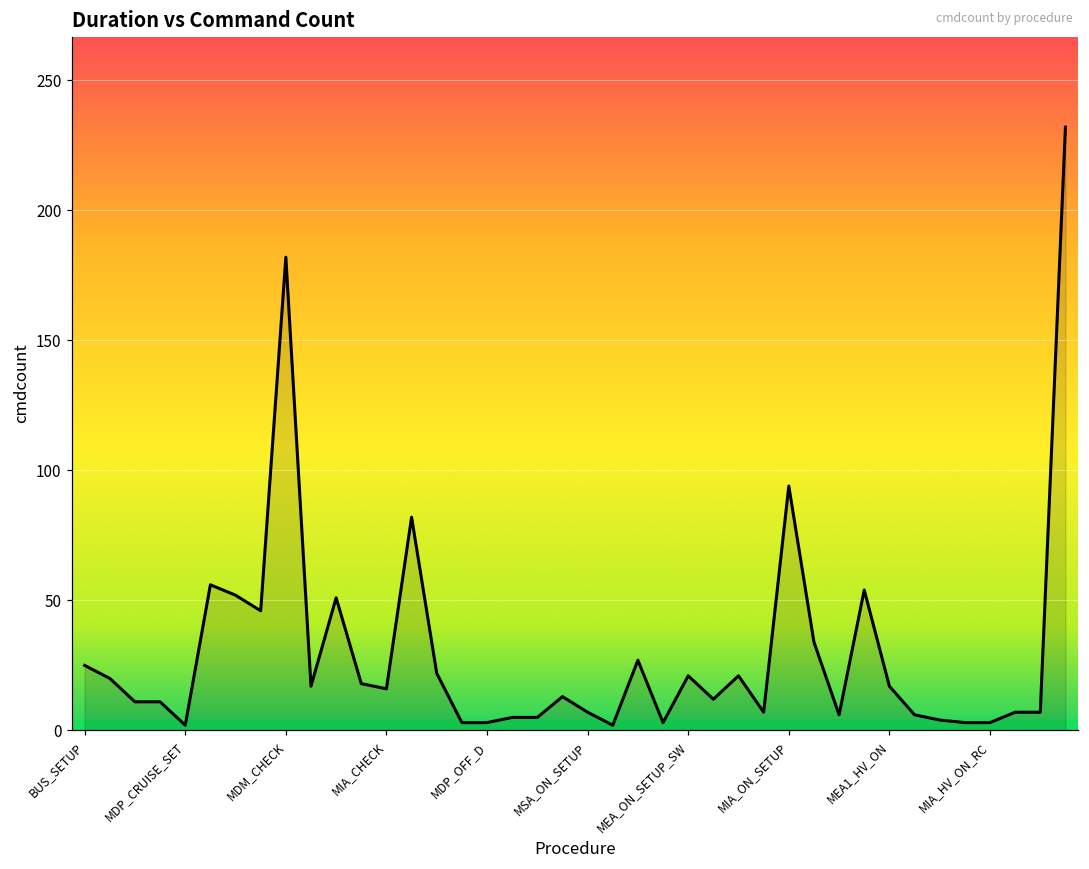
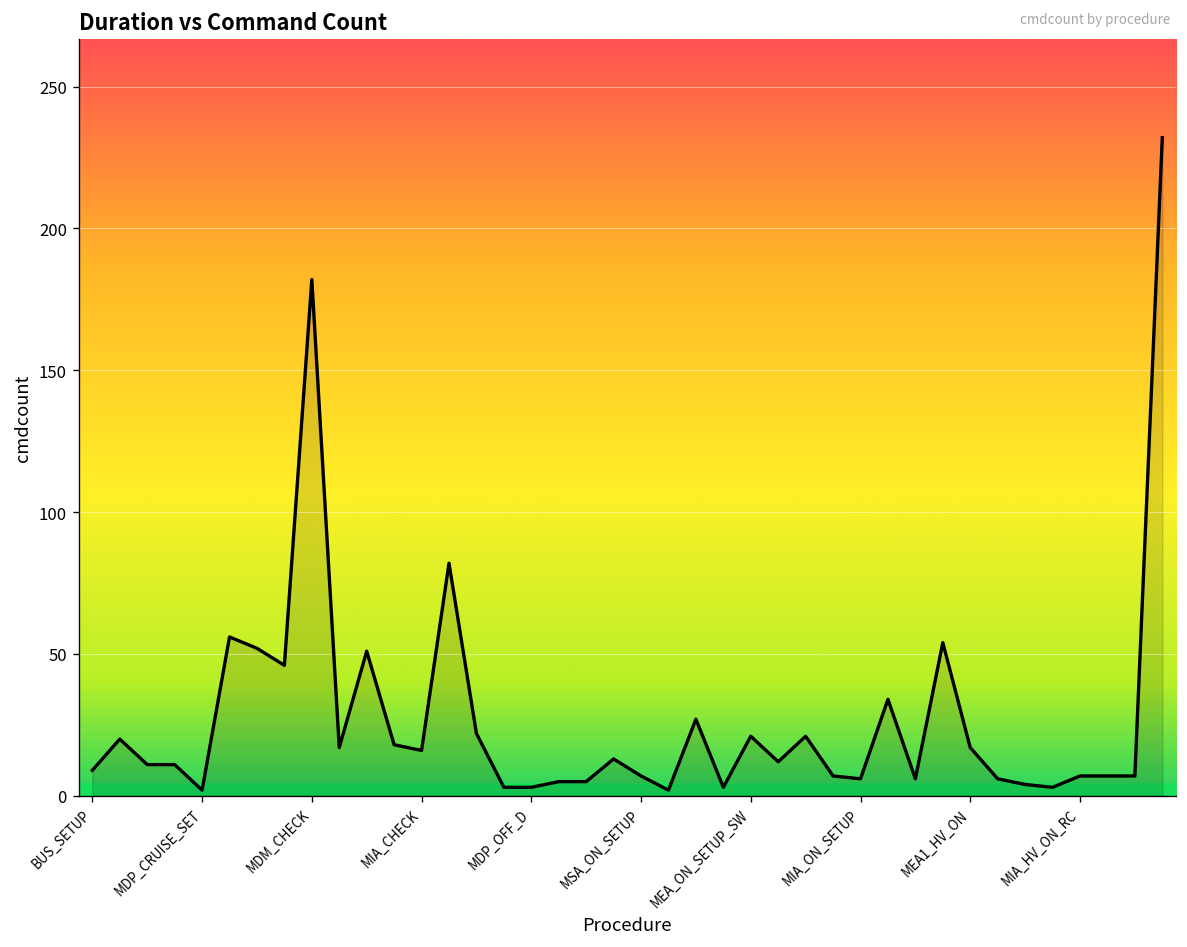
  {
-   "BUS_SETUP": 25,
+   "BUS_SETUP": 9,
    "MDP_CRUISE_SET": 2,
    "MDM_CHECK": 182,
    "MIA_CHECK": 16,
    "MDP_OFF_D": 3,
    "MSA_ON_SETUP": 7,
    "MEA_ON_SETUP_SW": 21,
-   "MIA_ON_SETUP": 94,
+   "MIA_ON_SETUP": 6,
    "MEA1_HV_ON": 17,
-   "MIA_HV_ON_RC": 3
+   "MIA_HV_ON_RC": 7
  }
